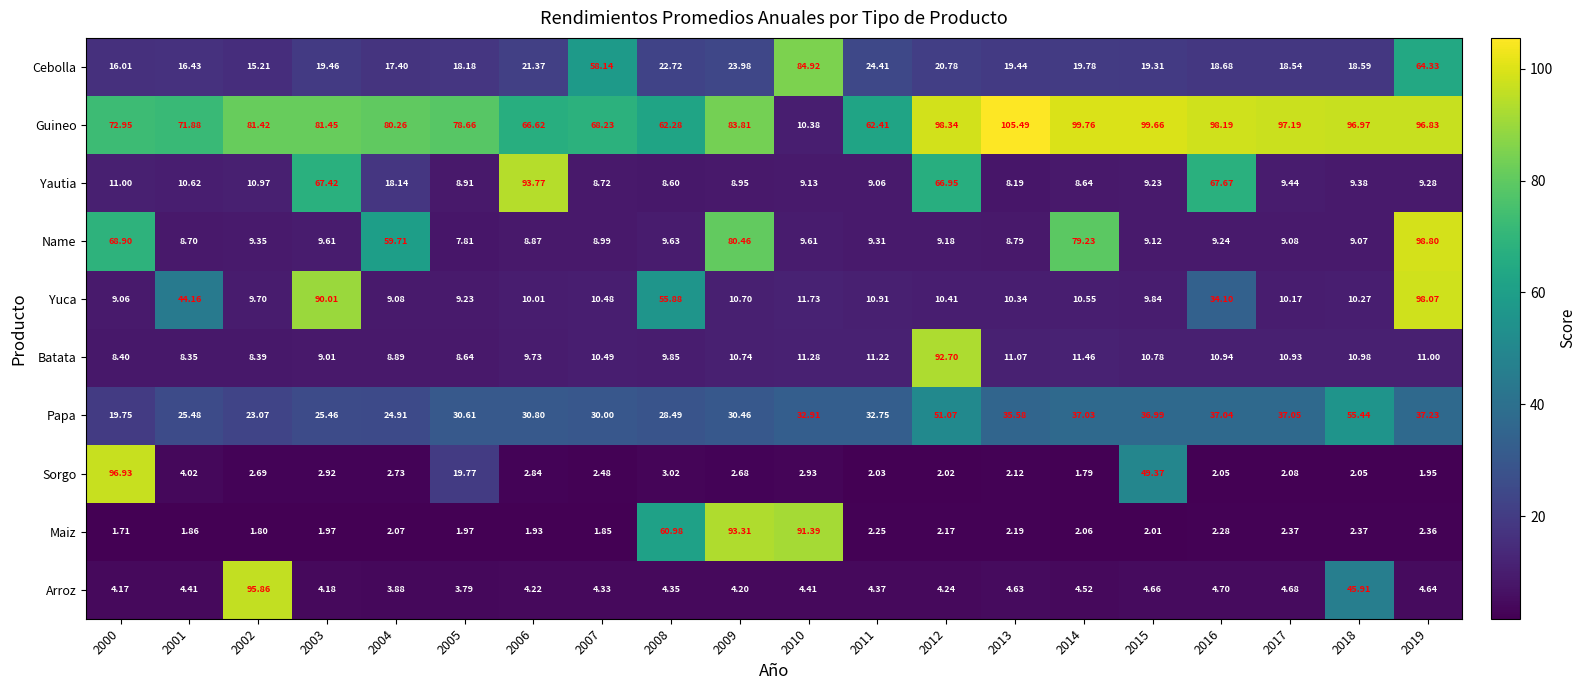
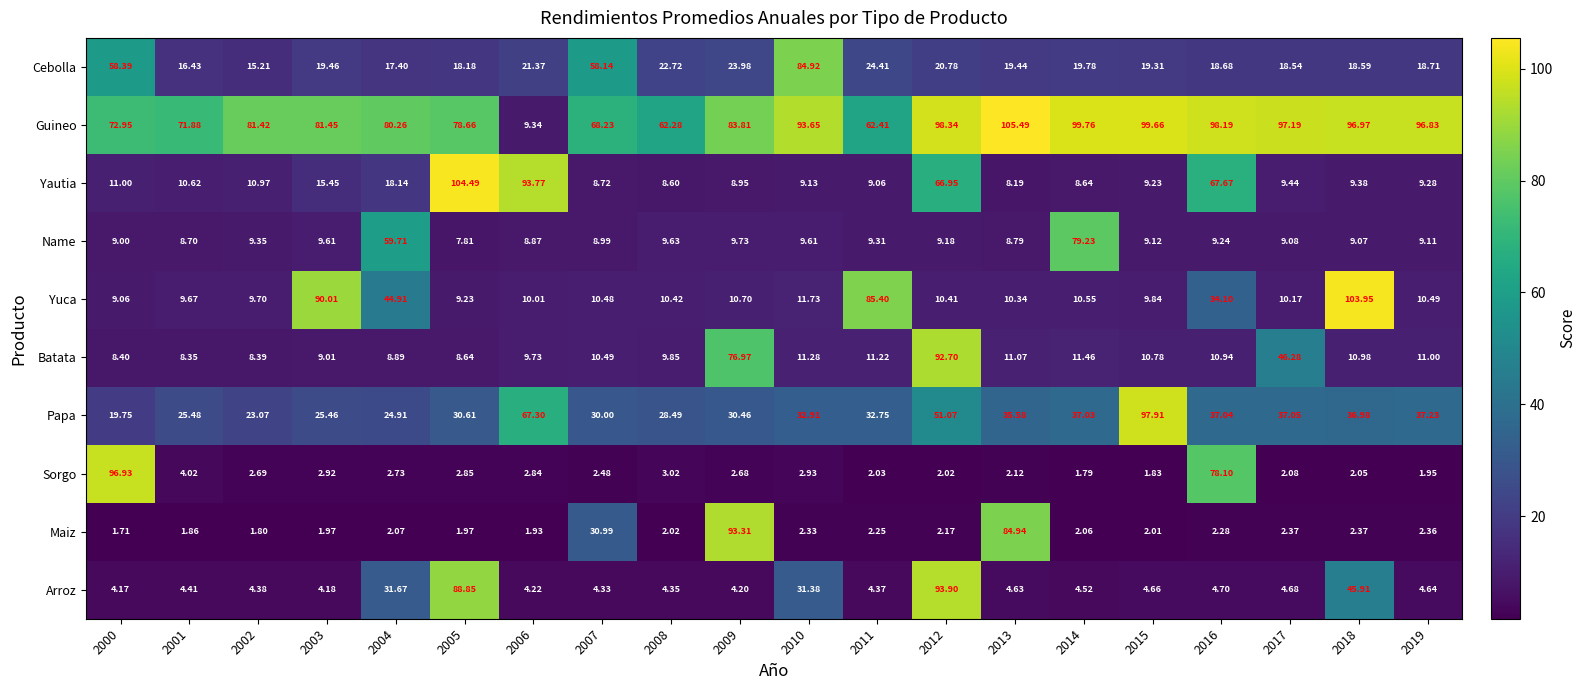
  {
    "Cebolla": {
-     "2000": 16.01,
+     "2000": 58.39,
      "2001": 16.43,
      "2002": 15.21,
      "2003": 19.46,
      "2004": 17.40,
      "2005": 18.18,
      "2006": 21.37,
      "2007": 58.14,
      "2008": 22.72,
      "2009": 23.98,
      "2010": 84.92,
      "2011": 24.41,
      "2012": 20.78,
      "2013": 19.44,
      "2014": 19.78,
      "2015": 19.31,
      "2016": 18.68,
      "2017": 18.54,
      "2018": 18.59,
-     "2019": 64.33
+     "2019": 18.71
    },
    "Guineo": {
      "2000": 72.95,
      "2001": 71.88,
      "2002": 81.42,
      "2003": 81.45,
      "2004": 80.26,
      "2005": 78.66,
-     "2006": 66.62,
+     "2006": 9.34,
      "2007": 68.23,
      "2008": 62.28,
      "2009": 83.81,
-     "2010": 10.38,
+     "2010": 93.65,
      "2011": 62.41,
      "2012": 98.34,
      "2013": 105.49,
      "2014": 99.76,
      "2015": 99.66,
      "2016": 98.19,
      "2017": 97.19,
      "2018": 96.97,
      "2019": 96.83
    },
    "Yautia": {
      "2000": 11.00,
      "2001": 10.62,
      "2002": 10.97,
-     "2003": 67.42,
+     "2003": 15.45,
      "2004": 18.14,
-     "2005": 8.91,
+     "2005": 104.49,
      "2006": 93.77,
      "2007": 8.72,
      "2008": 8.60,
      "2009": 8.95,
      "2010": 9.13,
      "2011": 9.06,
      "2012": 66.95,
      "2013": 8.19,
      "2014": 8.64,
      "2015": 9.23,
      "2016": 67.67,
      "2017": 9.44,
      "2018": 9.38,
      "2019": 9.28
    },
    "Name": {
-     "2000": 68.90,
+     "2000": 9.00,
      "2001": 8.70,
      "2002": 9.35,
      "2003": 9.61,
      "2004": 59.71,
      "2005": 7.81,
      "2006": 8.87,
      "2007": 8.99,
      "2008": 9.63,
-     "2009": 80.46,
+     "2009": 9.73,
      "2010": 9.61,
      "2011": 9.31,
      "2012": 9.18,
      "2013": 8.79,
      "2014": 79.23,
      "2015": 9.12,
      "2016": 9.24,
      "2017": 9.08,
      "2018": 9.07,
-     "2019": 98.80
+     "2019": 9.11
    },
    "Yuca": {
      "2000": 9.06,
-     "2001": 44.16,
+     "2001": 9.67,
      "2002": 9.70,
      "2003": 90.01,
-     "2004": 9.08,
+     "2004": 44.91,
      "2005": 9.23,
      "2006": 10.01,
      "2007": 10.48,
-     "2008": 55.88,
+     "2008": 10.42,
      "2009": 10.70,
      "2010": 11.73,
-     "2011": 10.91,
+     "2011": 85.40,
      "2012": 10.41,
      "2013": 10.34,
      "2014": 10.55,
      "2015": 9.84,
      "2016": 34.10,
      "2017": 10.17,
-     "2018": 10.27,
-     "2019": 98.07
+     "2018": 103.95,
+     "2019": 10.49
    },
    "Batata": {
      "2000": 8.40,
      "2001": 8.35,
      "2002": 8.39,
      "2003": 9.01,
      "2004": 8.89,
      "2005": 8.64,
      "2006": 9.73,
      "2007": 10.49,
      "2008": 9.85,
-     "2009": 10.74,
+     "2009": 76.97,
      "2010": 11.28,
      "2011": 11.22,
      "2012": 92.70,
      "2013": 11.07,
      "2014": 11.46,
      "2015": 10.78,
      "2016": 10.94,
-     "2017": 10.93,
+     "2017": 46.28,
      "2018": 10.98,
      "2019": 11.00
    },
    "Papa": {
      "2000": 19.75,
      "2001": 25.48,
      "2002": 23.07,
      "2003": 25.46,
      "2004": 24.91,
      "2005": 30.61,
-     "2006": 30.80,
+     "2006": 67.30,
      "2007": 30.00,
      "2008": 28.49,
      "2009": 30.46,
      "2010": 32.91,
      "2011": 32.75,
      "2012": 51.07,
      "2013": 35.58,
      "2014": 37.03,
-     "2015": 36.99,
+     "2015": 97.91,
      "2016": 37.04,
      "2017": 37.05,
-     "2018": 55.44,
+     "2018": 36.98,
      "2019": 37.23
    },
    "Sorgo": {
      "2000": 96.93,
      "2001": 4.02,
      "2002": 2.69,
      "2003": 2.92,
      "2004": 2.73,
-     "2005": 19.77,
+     "2005": 2.85,
      "2006": 2.84,
      "2007": 2.48,
      "2008": 3.02,
      "2009": 2.68,
      "2010": 2.93,
      "2011": 2.03,
      "2012": 2.02,
      "2013": 2.12,
      "2014": 1.79,
-     "2015": 49.37,
-     "2016": 2.05,
+     "2015": 1.83,
+     "2016": 78.10,
      "2017": 2.08,
      "2018": 2.05,
      "2019": 1.95
    },
    "Maiz": {
      "2000": 1.71,
      "2001": 1.86,
      "2002": 1.80,
      "2003": 1.97,
      "2004": 2.07,
      "2005": 1.97,
      "2006": 1.93,
-     "2007": 1.85,
-     "2008": 60.98,
+     "2007": 30.99,
+     "2008": 2.02,
      "2009": 93.31,
-     "2010": 91.39,
+     "2010": 2.33,
      "2011": 2.25,
      "2012": 2.17,
-     "2013": 2.19,
+     "2013": 84.94,
      "2014": 2.06,
      "2015": 2.01,
      "2016": 2.28,
      "2017": 2.37,
      "2018": 2.37,
      "2019": 2.36
    },
    "Arroz": {
      "2000": 4.17,
      "2001": 4.41,
-     "2002": 95.86,
+     "2002": 4.38,
      "2003": 4.18,
-     "2004": 3.88,
-     "2005": 3.79,
+     "2004": 31.67,
+     "2005": 88.85,
      "2006": 4.22,
      "2007": 4.33,
      "2008": 4.35,
      "2009": 4.20,
-     "2010": 4.41,
+     "2010": 31.38,
      "2011": 4.37,
-     "2012": 4.24,
+     "2012": 93.90,
      "2013": 4.63,
      "2014": 4.52,
      "2015": 4.66,
      "2016": 4.70,
      "2017": 4.68,
      "2018": 45.91,
      "2019": 4.64
    }
  }
